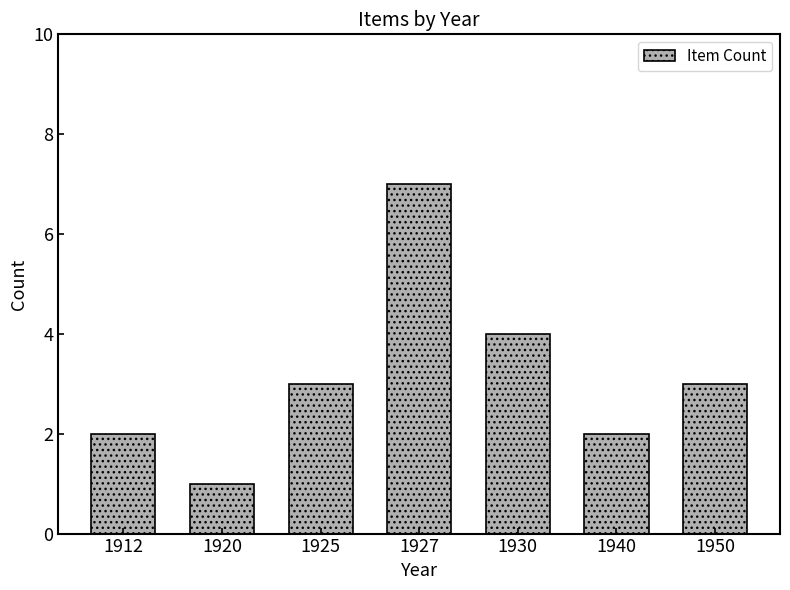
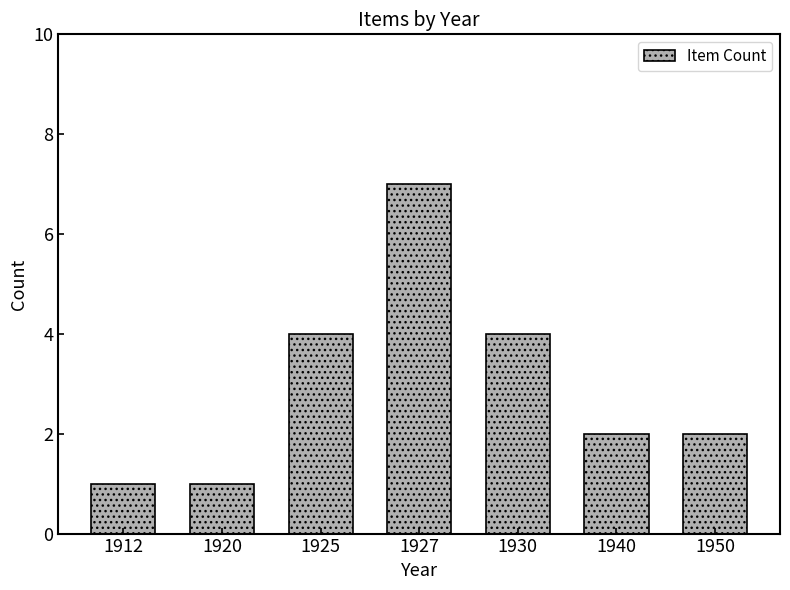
  {
-   "1912": 2,
+   "1912": 1,
    "1920": 1,
-   "1925": 3,
+   "1925": 4,
    "1927": 7,
    "1930": 4,
    "1940": 2,
-   "1950": 3
+   "1950": 2
  }
